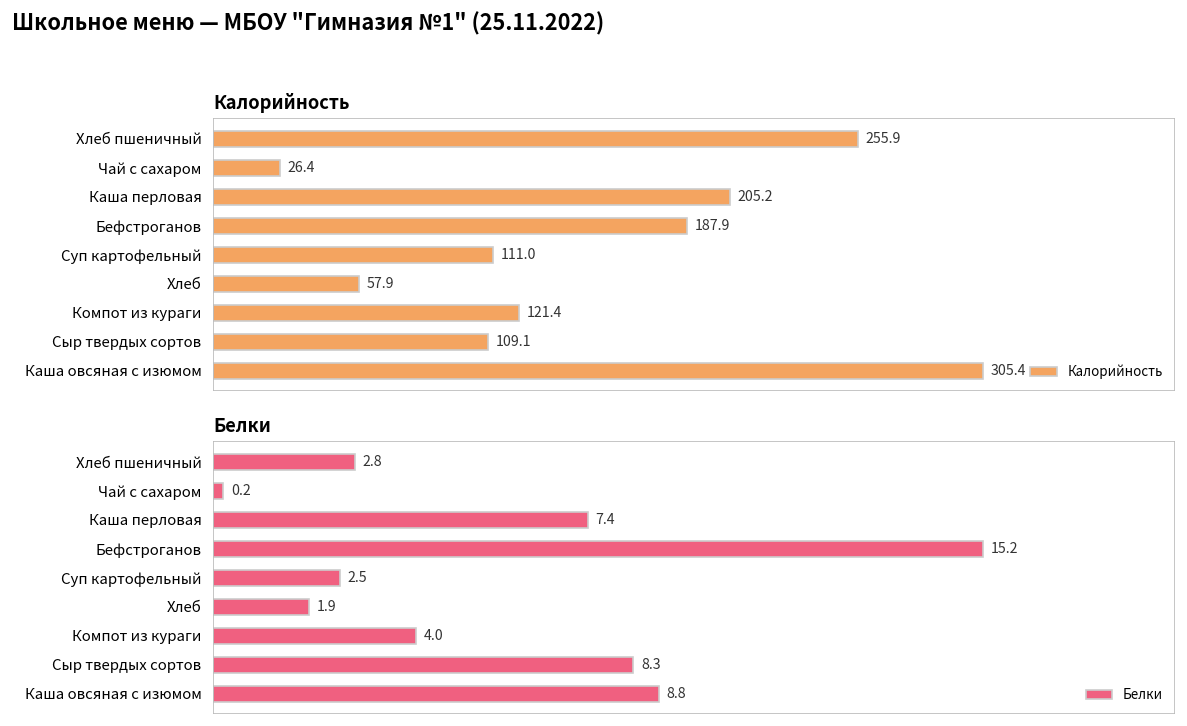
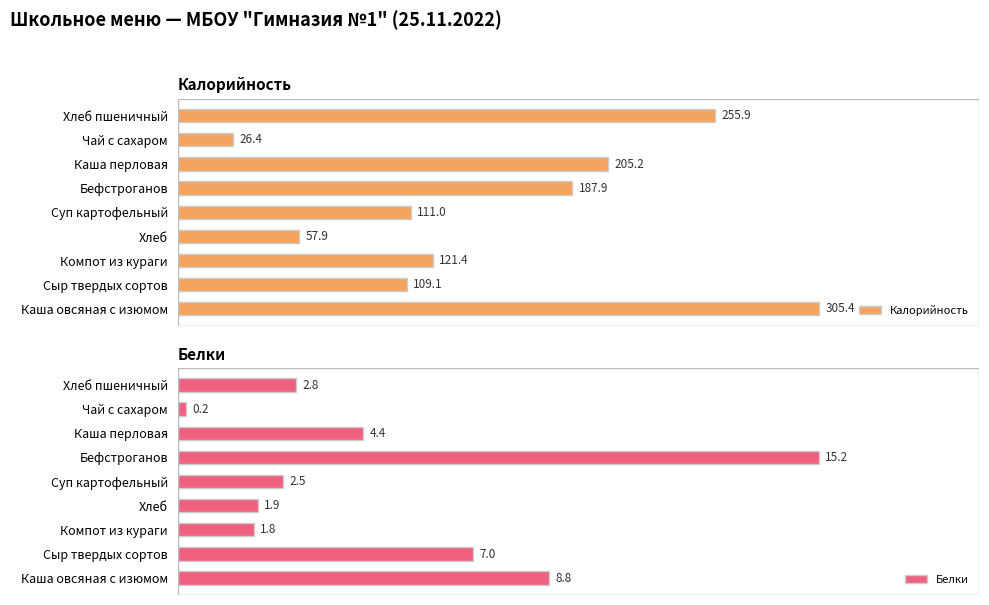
  {
    "Калорийность": {
      "Хлеб пшеничный": 255.9,
      "Чай с сахаром": 26.4,
      "Каша перловая": 205.2,
      "Бефстроганов": 187.9,
      "Суп картофельный": 111.0,
      "Хлеб": 57.9,
      "Компот из кураги": 121.4,
      "Сыр твердых сортов": 109.1,
      "Каша овсяная с изюмом": 305.4
    },
    "Белки": {
      "Хлеб пшеничный": 2.8,
      "Чай с сахаром": 0.2,
-     "Каша перловая": 7.4,
+     "Каша перловая": 4.4,
      "Бефстроганов": 15.2,
      "Суп картофельный": 2.5,
      "Хлеб": 1.9,
-     "Компот из кураги": 4.0,
-     "Сыр твердых сортов": 8.3,
+     "Компот из кураги": 1.8,
+     "Сыр твердых сортов": 7.0,
      "Каша овсяная с изюмом": 8.8
    }
  }
